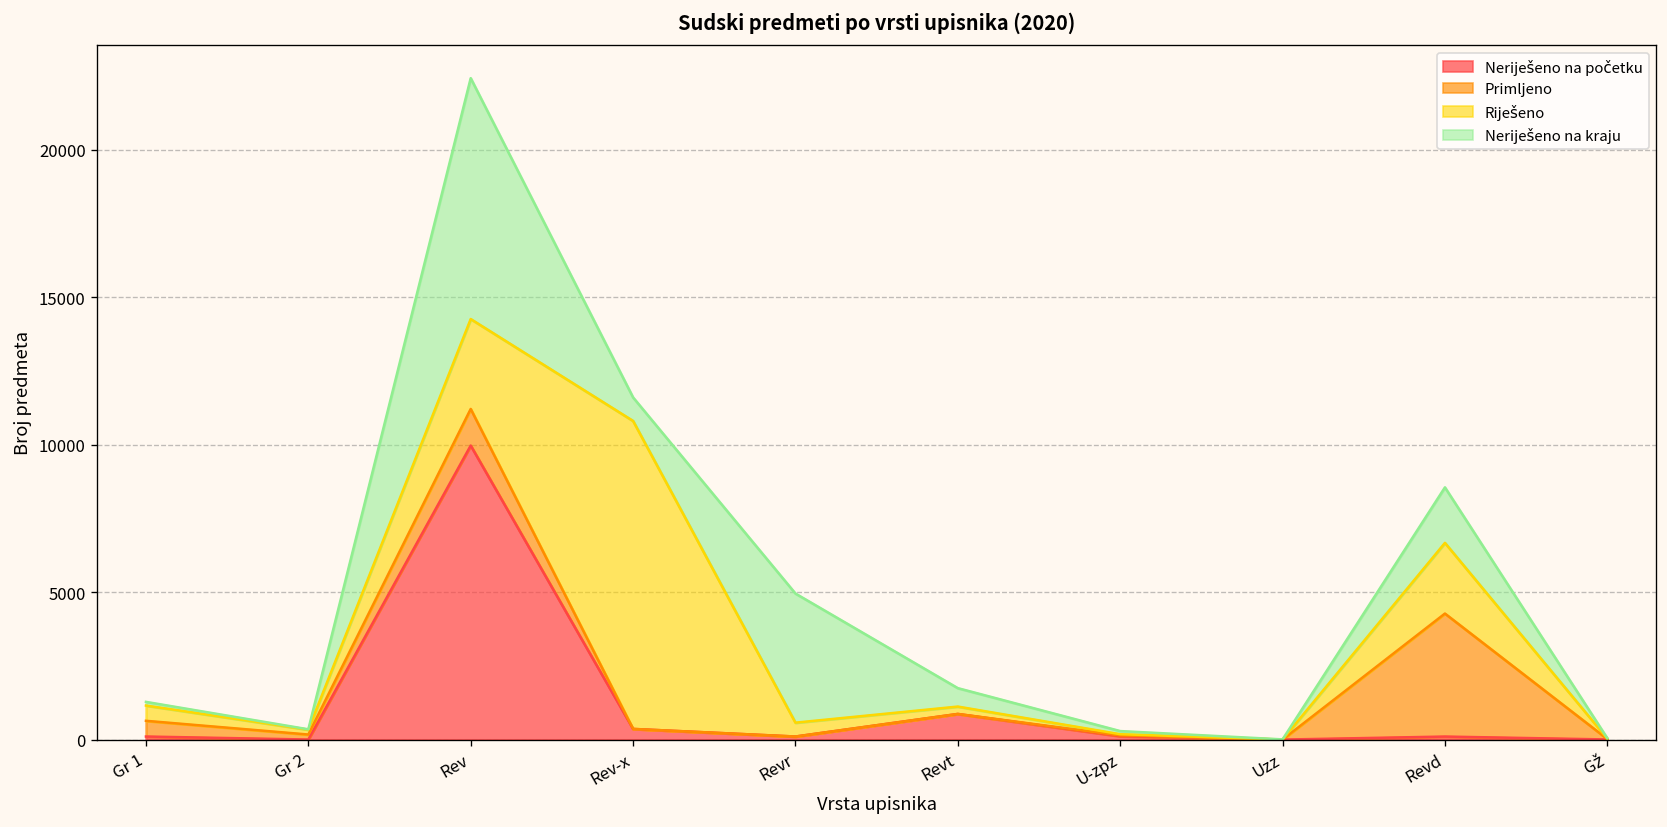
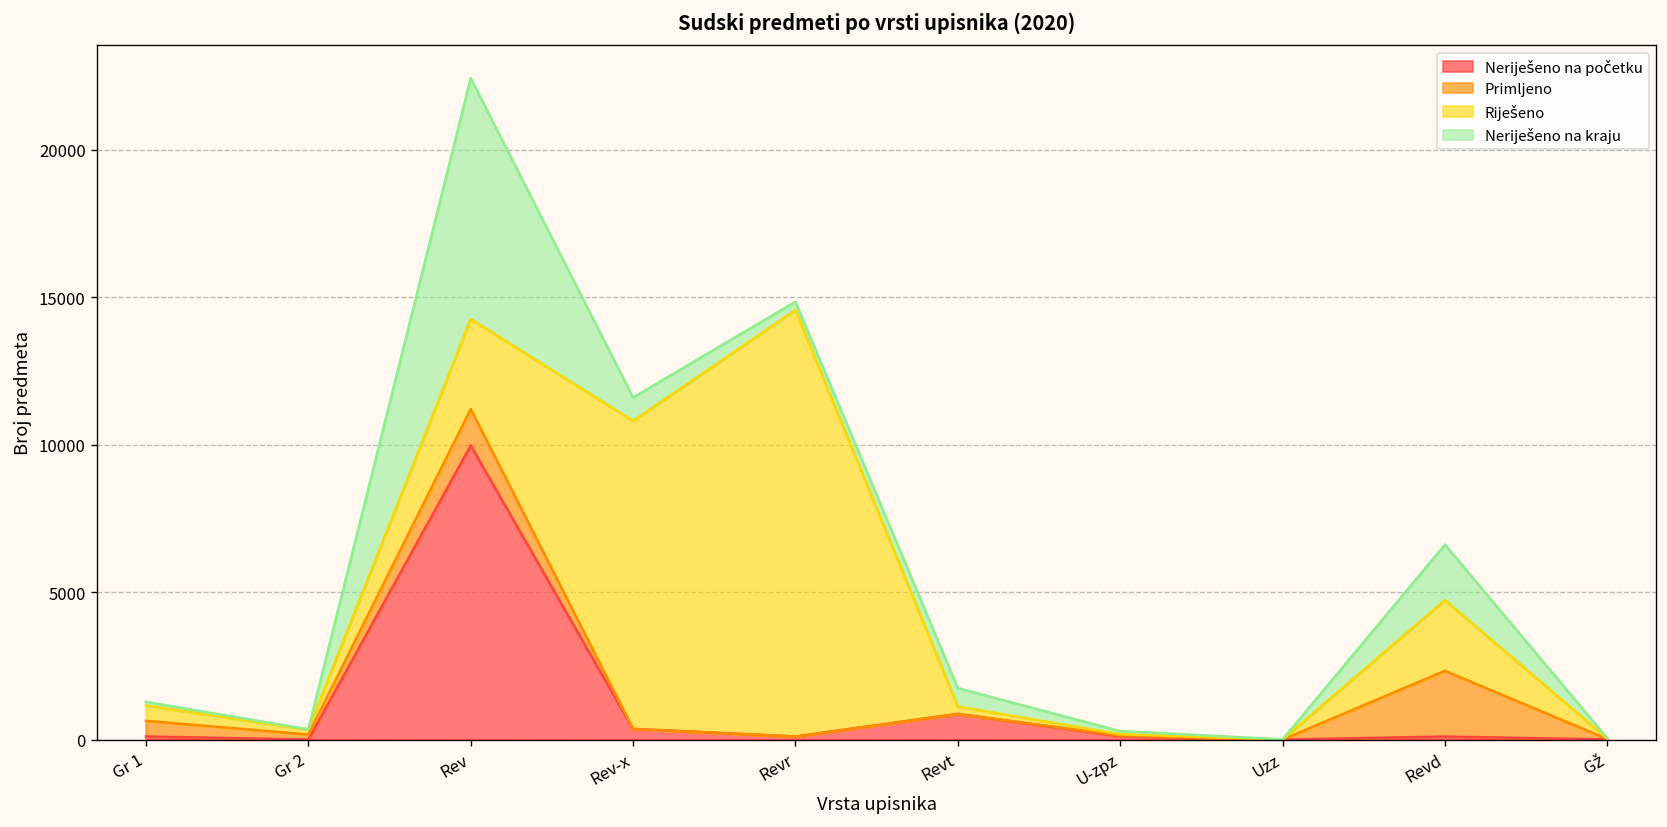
  {
    "Neriješeno na početku": {
      "Gr 1": 100,
      "Gr 2": 0,
      "Rev": 10000,
      "Revd": 100
    },
    "Primljeno": {
      "Gr 1": 500,
      "Gr 2": 200,
      "Rev": 1200,
-     "Revd": 4200
+     "Revd": 2200
    },
    "Riješeno": {
      "Gr 1": 500,
      "Rev": 3000,
      "Rev-x": 10400,
-     "Revr": 500,
+     "Revr": 14500,
      "Revt": 300,
      "Revd": 2400
    },
    "Neriješeno na kraju": {
      "Gr 1": 100,
      "Rev": 8200,
      "Rev-x": 800,
-     "Revr": 4400,
+     "Revr": 300,
      "Revt": 600,
      "U-zpz": 100,
      "Revd": 1900
    }
  }
